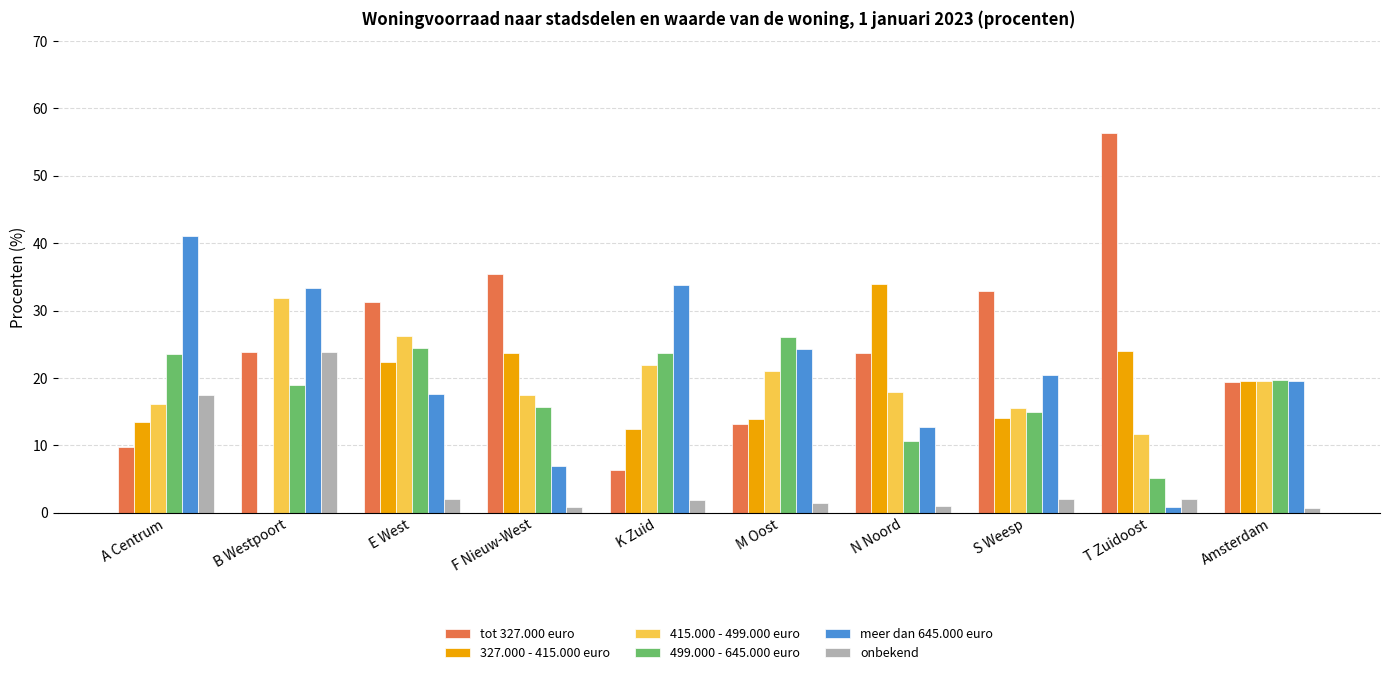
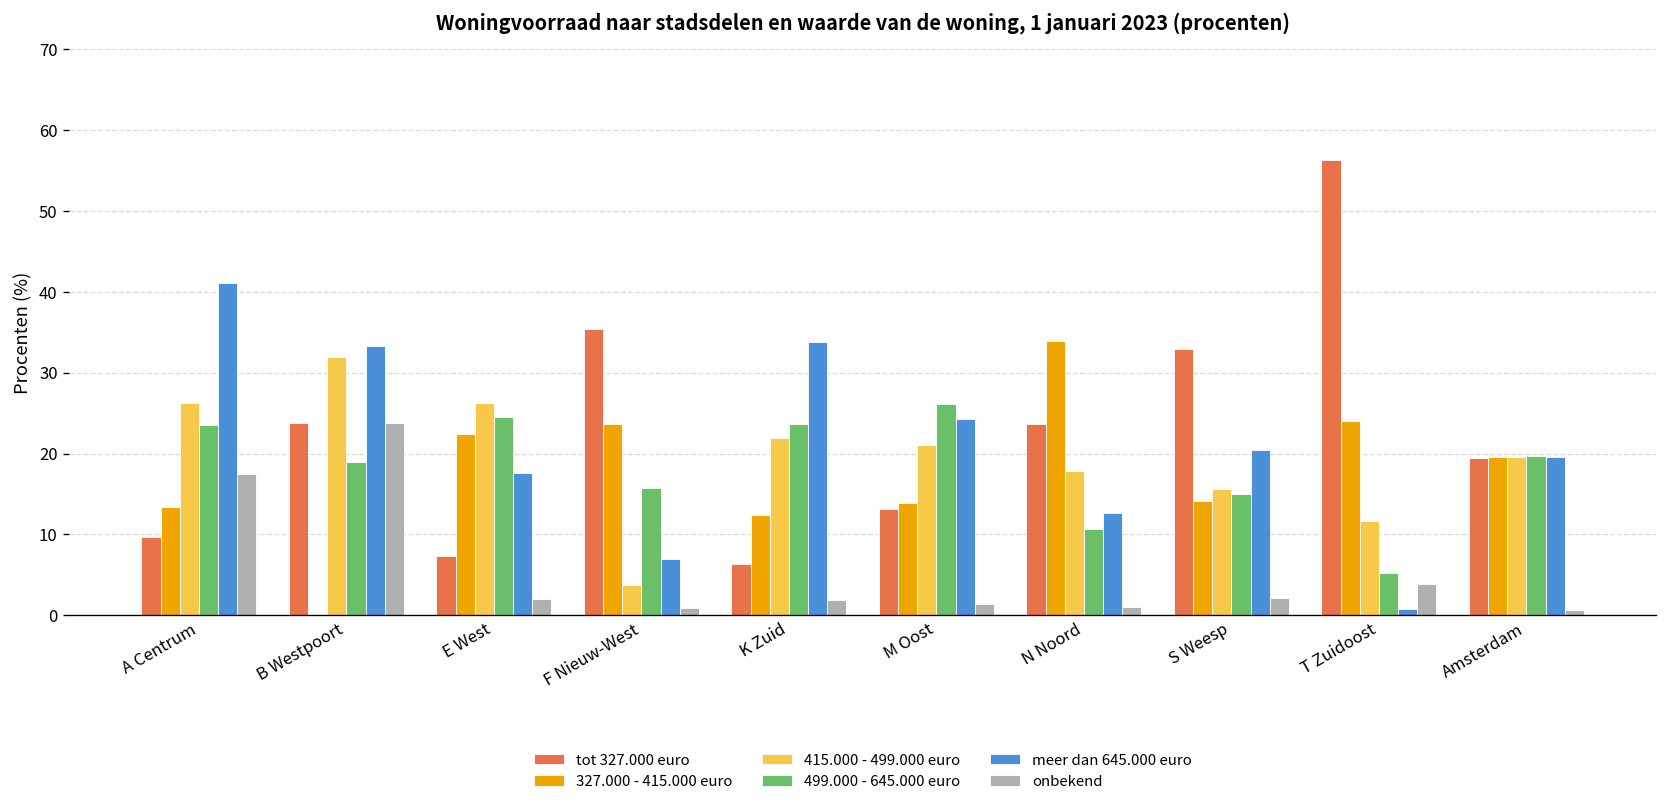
  {
    "tot 327.000 euro": {
      "A Centrum": 10,
      "B Westpoort": 24,
-     "E West": 31,
+     "E West": 7,
      "F Nieuw-West": 35,
      "K Zuid": 6,
      "M Oost": 13,
      "N Noord": 24,
      "S Weesp": 33,
      "T Zuidoost": 56,
      "Amsterdam": 19
    },
    "327.000 - 415.000 euro": {
      "A Centrum": 13,
      "B Westpoort": 0,
      "E West": 22,
      "F Nieuw-West": 24,
      "K Zuid": 12,
      "M Oost": 14,
      "N Noord": 34,
      "S Weesp": 14,
      "T Zuidoost": 24,
      "Amsterdam": 20
    },
    "415.000 - 499.000 euro": {
-     "A Centrum": 16,
+     "A Centrum": 26,
      "B Westpoort": 32,
      "E West": 26,
-     "F Nieuw-West": 17,
+     "F Nieuw-West": 4,
      "K Zuid": 22,
      "M Oost": 21,
      "N Noord": 18,
      "S Weesp": 16,
      "T Zuidoost": 12,
      "Amsterdam": 20
    },
    "499.000 - 645.000 euro": {
      "A Centrum": 24,
      "B Westpoort": 19,
      "E West": 25,
      "F Nieuw-West": 16,
      "K Zuid": 24,
      "M Oost": 26,
      "N Noord": 11,
      "S Weesp": 15,
      "T Zuidoost": 5,
      "Amsterdam": 20
    },
    "meer dan 645.000 euro": {
      "A Centrum": 41,
      "B Westpoort": 33,
      "E West": 18,
      "F Nieuw-West": 7,
      "K Zuid": 34,
      "M Oost": 24,
      "N Noord": 13,
      "S Weesp": 20,
      "T Zuidoost": 1,
      "Amsterdam": 20
    },
    "onbekend": {
      "A Centrum": 18,
      "B Westpoort": 24,
      "E West": 2,
      "F Nieuw-West": 1,
      "K Zuid": 2,
      "M Oost": 1,
      "N Noord": 1,
      "S Weesp": 2,
-     "T Zuidoost": 2,
+     "T Zuidoost": 4,
      "Amsterdam": 1
    }
  }
